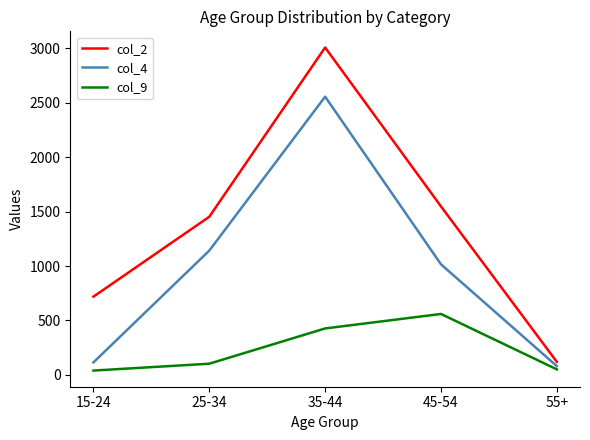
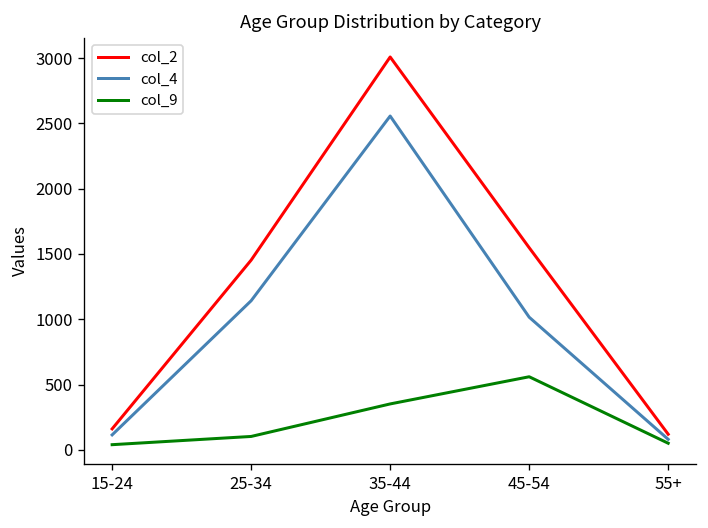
  {
    "col_2": {
-     "15-24": 720,
+     "15-24": 160,
      "25-34": 1450,
      "35-44": 3010,
      "45-54": 1550,
      "55+": 120
    },
    "col_4": {
      "15-24": 120,
      "25-34": 1140,
      "35-44": 2560,
      "45-54": 1020,
      "55+": 80
    },
    "col_9": {
      "15-24": 40,
      "25-34": 100,
-     "35-44": 430,
+     "35-44": 350,
      "45-54": 560,
      "55+": 50
    }
  }
